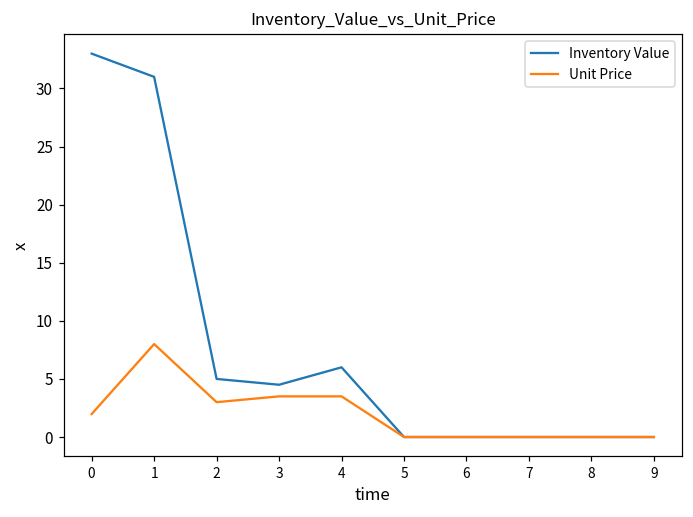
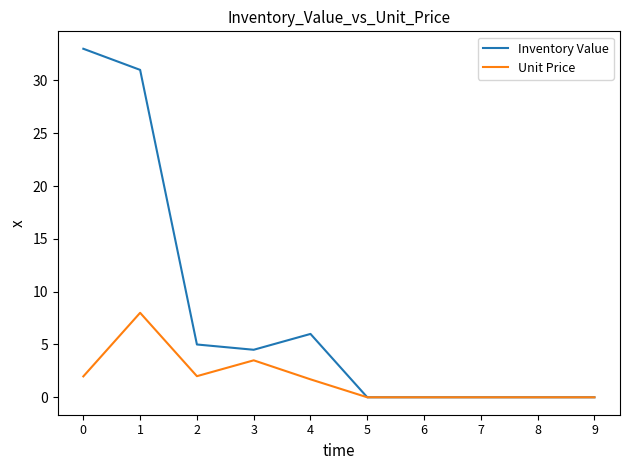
  {
    "Inventory Value": {
      "0": 33.0,
      "1": 31.0,
      "2": 5.0,
      "3": 4.5,
      "4": 6.0
    },
    "Unit Price": {
      "0": 2.0,
      "1": 8.0,
-     "2": 3,
+     "2": 2,
      "3": 3.5,
-     "4": 3.5
+     "4": 1.7
    }
  }
